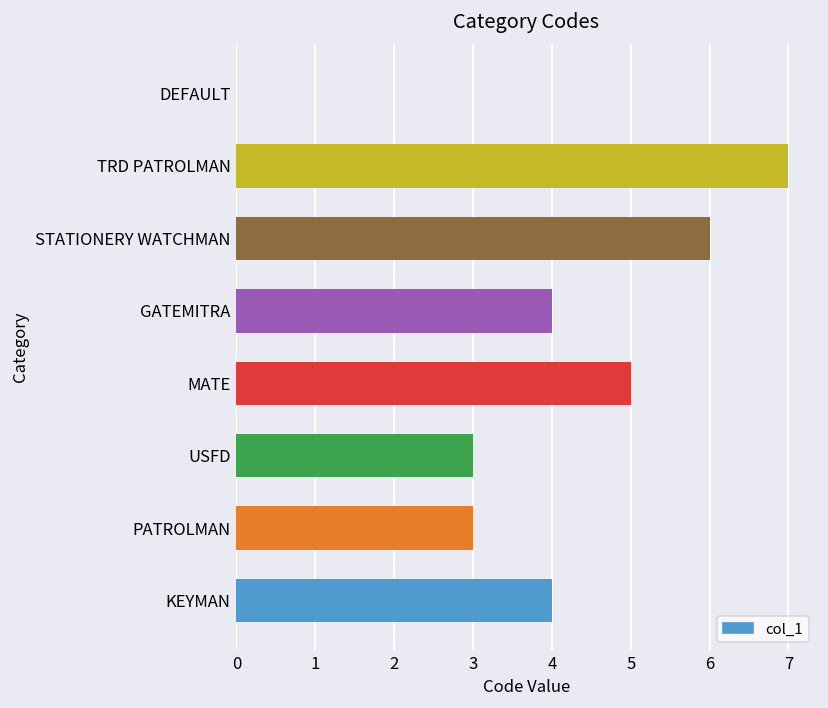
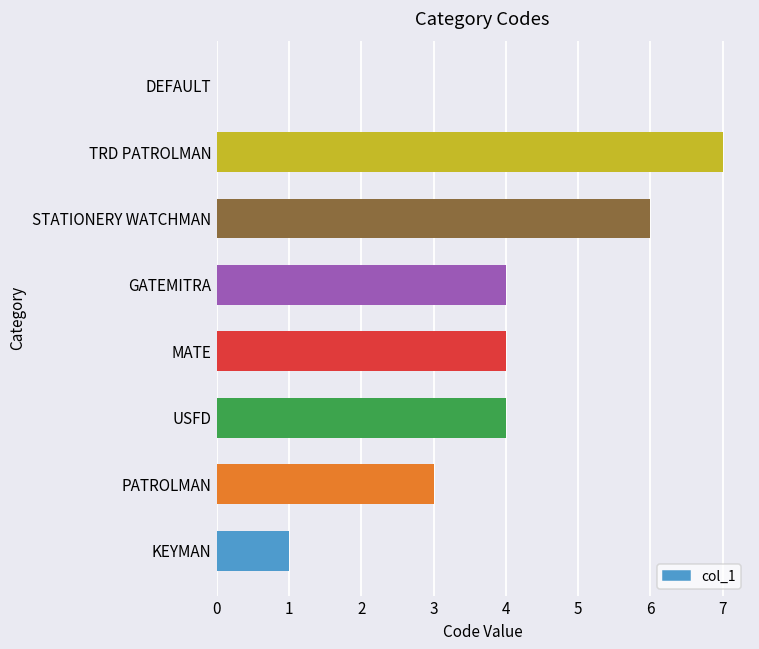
  {
    "DEFAULT": 0,
    "TRD PATROLMAN": 7,
    "STATIONERY WATCHMAN": 6,
    "GATEMITRA": 4,
-   "MATE": 5,
-   "USFD": 3,
+   "MATE": 4,
+   "USFD": 4,
    "PATROLMAN": 3,
-   "KEYMAN": 4
+   "KEYMAN": 1
  }
